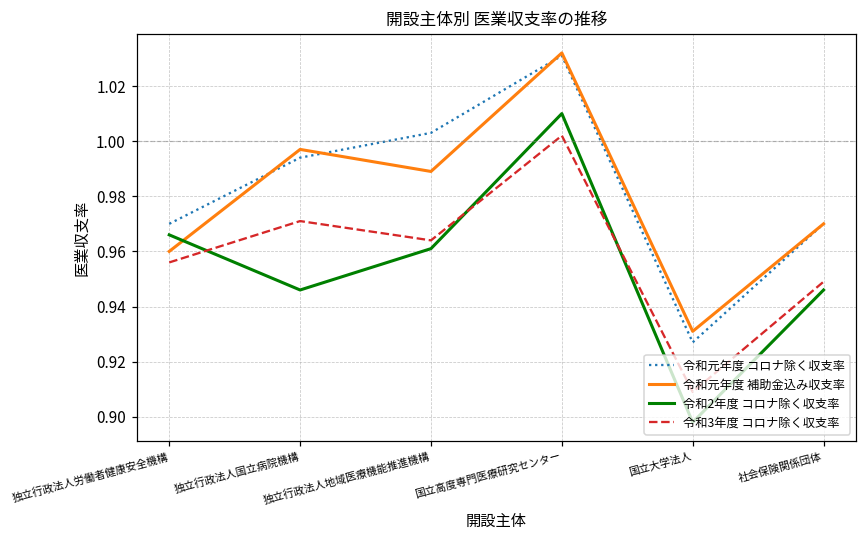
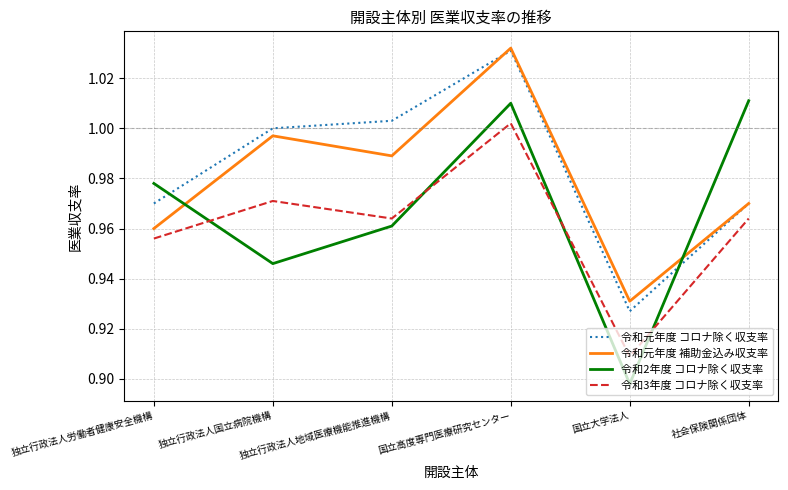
  {
    "令和元年度 コロナ除く収支率": {
      "独立行政法人労働者健康安全機構": 0.970,
-     "独立行政法人国立病院機構": 0.994,
+     "独立行政法人国立病院機構": 1.000,
      "独立行政法人地域医療機能推進機構": 1.003,
      "国立大学法人": 0.927
    },
    "令和元年度 補助金込み収支率": {
      "独立行政法人労働者健康安全機構": 0.960,
      "独立行政法人国立病院機構": 0.997,
      "独立行政法人地域医療機能推進機構": 0.989,
      "国立大学法人": 0.931
    },
    "令和2年度 コロナ除く収支率": {
-     "独立行政法人労働者健康安全機構": 0.966,
+     "独立行政法人労働者健康安全機構": 0.978,
      "独立行政法人国立病院機構": 0.946,
      "独立行政法人地域医療機能推進機構": 0.961,
      "国立高度専門医療研究センター": 1.010,
-     "社会保険関係団体": 0.946
+     "社会保険関係団体": 1.011
    },
    "令和3年度 コロナ除く収支率": {
      "独立行政法人労働者健康安全機構": 0.956,
      "独立行政法人国立病院機構": 0.971,
      "独立行政法人地域医療機能推進機構": 0.964,
      "国立高度専門医療研究センター": 1.002,
-     "社会保険関係団体": 0.949
+     "社会保険関係団体": 0.964
    }
  }
